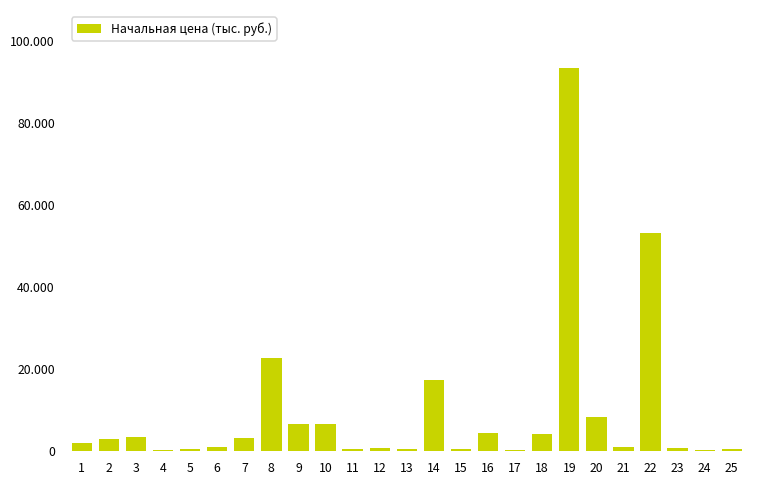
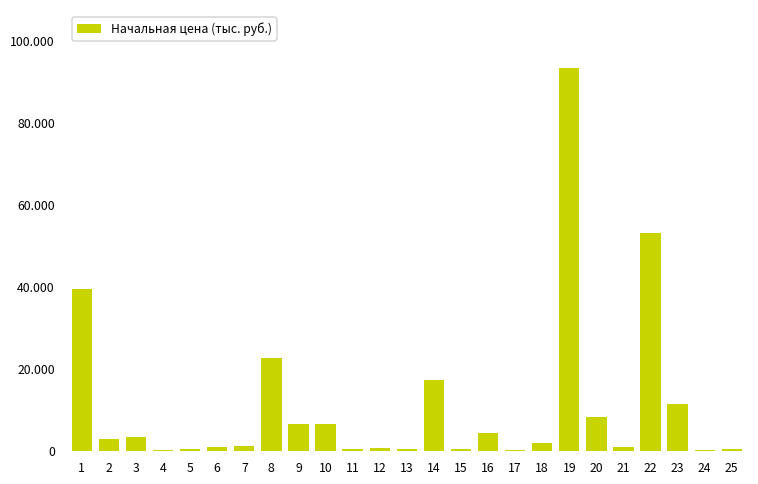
  {
-   "1": 2,
+   "1": 39,
    "2": 3,
    "3": 3,
    "6": 1,
-   "7": 3,
+   "7": 1,
    "8": 23,
    "9": 7,
    "10": 7,
    "12": 1,
    "14": 17,
    "16": 4,
-   "18": 4,
+   "18": 2,
    "19": 93,
    "20": 8,
    "21": 1,
    "22": 53,
-   "23": 1
+   "23": 12
  }
